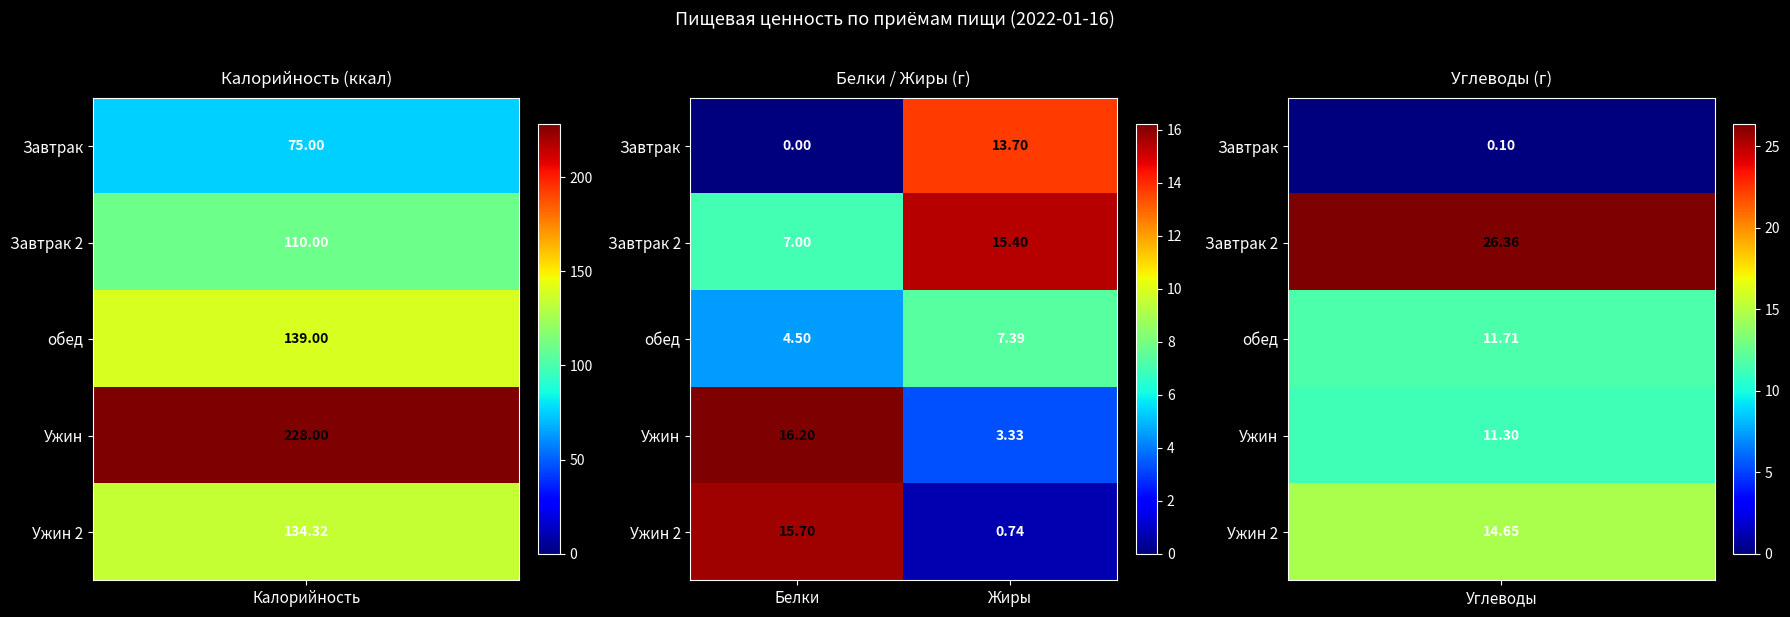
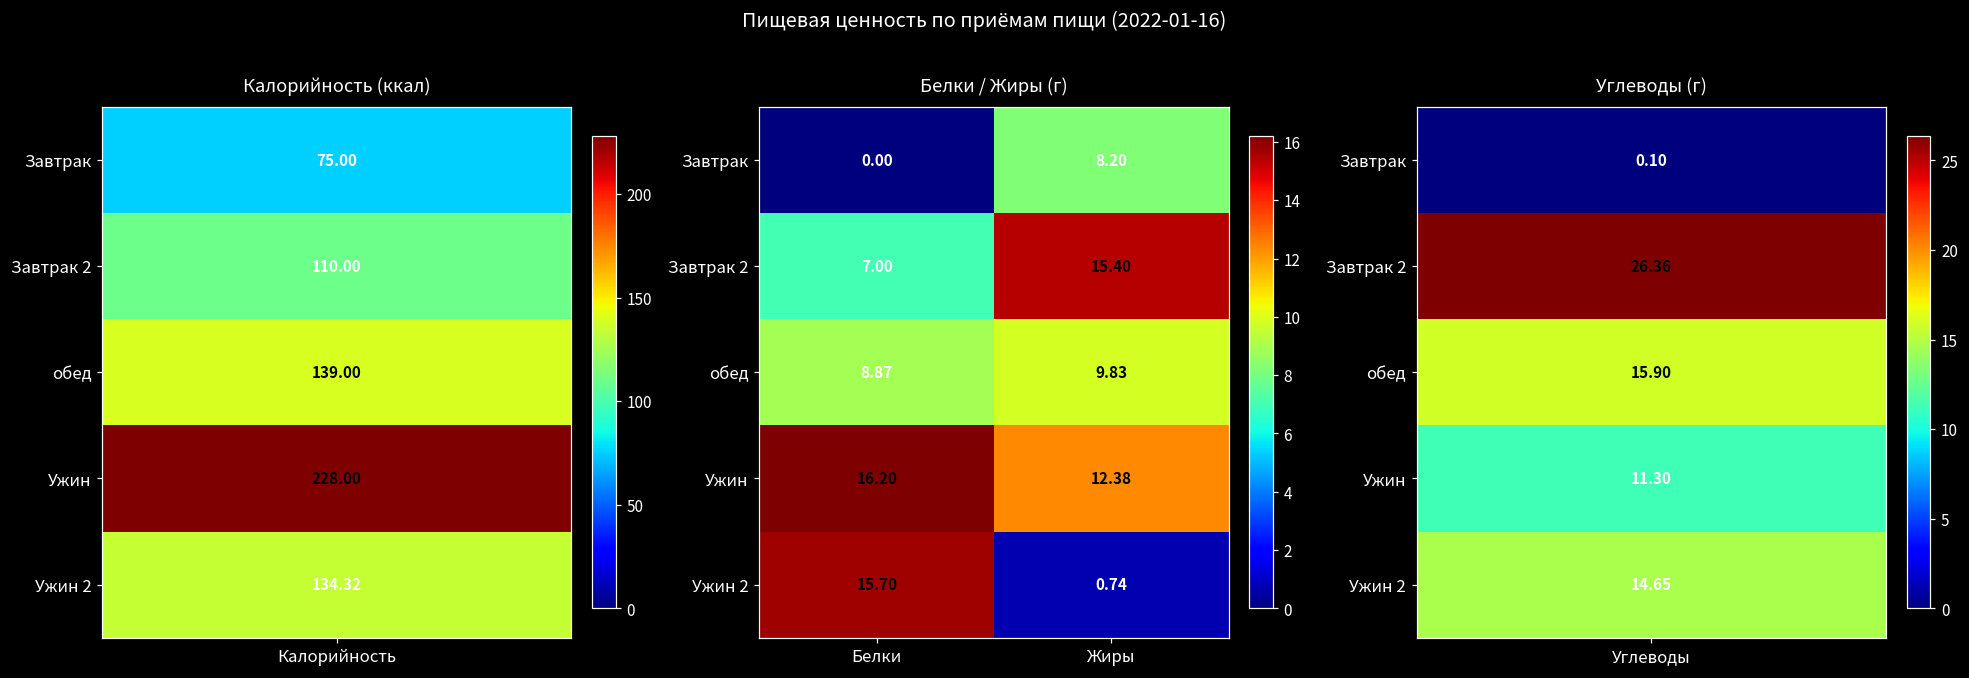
  {
    "Калорийность (ккал)": {
      "Завтрак": {
        "Калорийность": 75.00
      },
      "Завтрак 2": {
        "Калорийность": 110.00
      },
      "обед": {
        "Калорийность": 139.00
      },
      "Ужин": {
        "Калорийность": 228.00
      },
      "Ужин 2": {
        "Калорийность": 134.32
      }
    },
    "Белки / Жиры (г)": {
      "Завтрак": {
        "Белки": 0.00,
-       "Жиры": 13.70
+       "Жиры": 8.20
      },
      "Завтрак 2": {
        "Белки": 7.00,
        "Жиры": 15.40
      },
      "обед": {
-       "Белки": 4.50,
-       "Жиры": 7.39
+       "Белки": 8.87,
+       "Жиры": 9.83
      },
      "Ужин": {
        "Белки": 16.20,
-       "Жиры": 3.33
+       "Жиры": 12.38
      },
      "Ужин 2": {
        "Белки": 15.70,
        "Жиры": 0.74
      }
    },
    "Углеводы (г)": {
      "Завтрак": {
        "Углеводы": 0.10
      },
      "Завтрак 2": {
        "Углеводы": 26.36
      },
      "обед": {
-       "Углеводы": 11.71
+       "Углеводы": 15.90
      },
      "Ужин": {
        "Углеводы": 11.30
      },
      "Ужин 2": {
        "Углеводы": 14.65
      }
    }
  }
